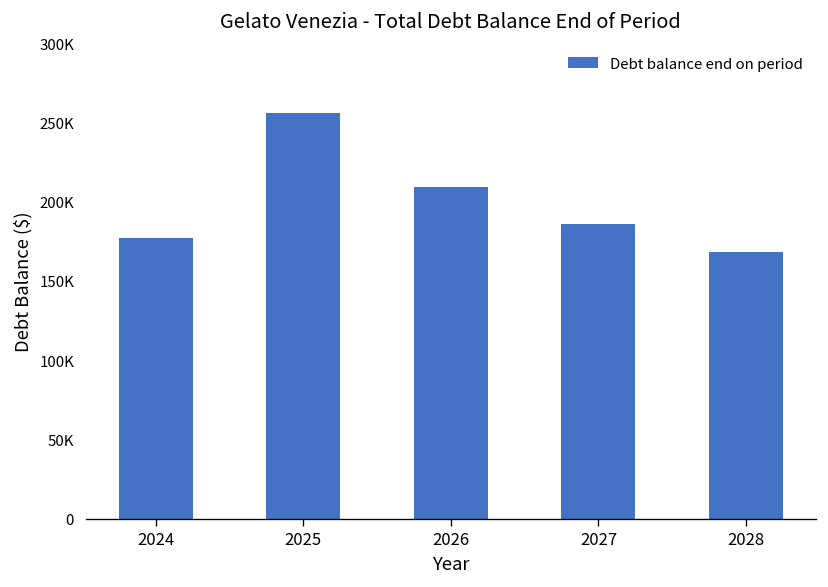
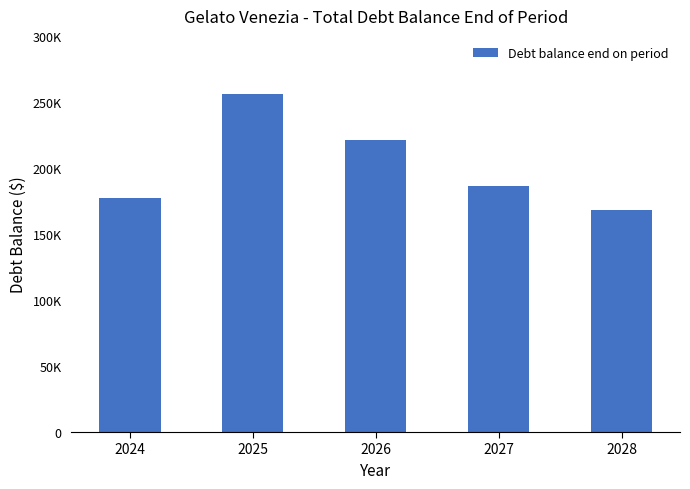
  {
    "2024": 177000,
    "2025": 256000,
-   "2026": 209000,
+   "2026": 221000,
    "2027": 186000,
    "2028": 168000
  }
